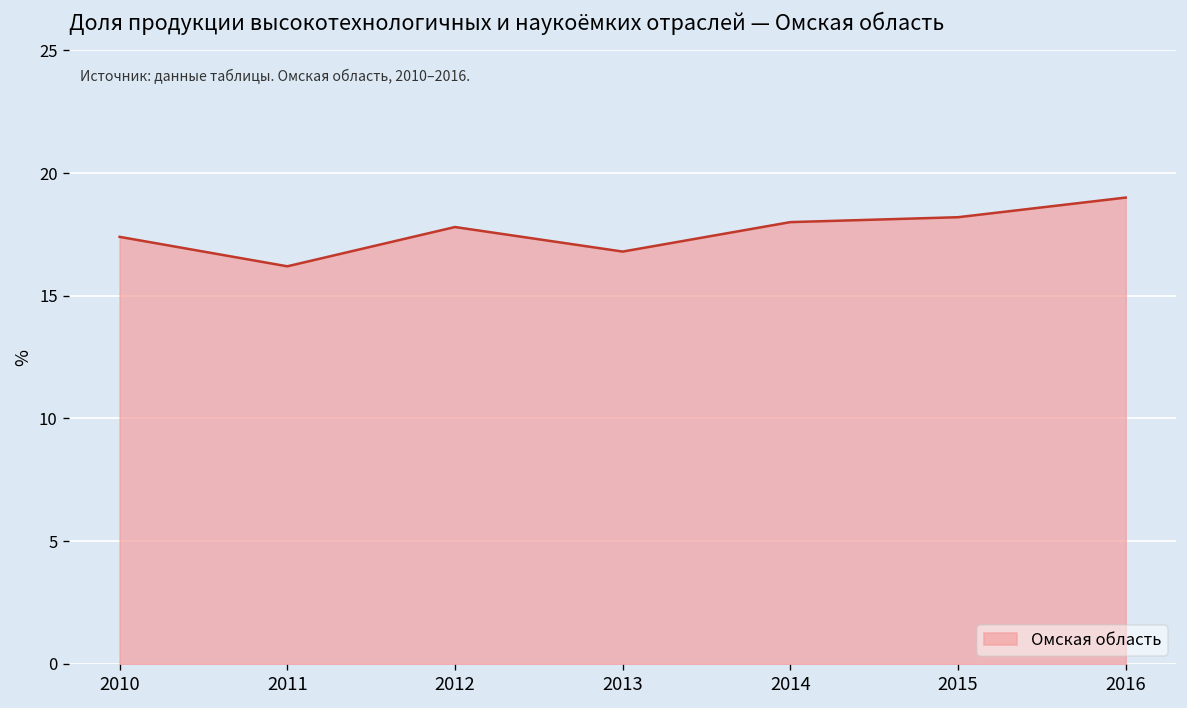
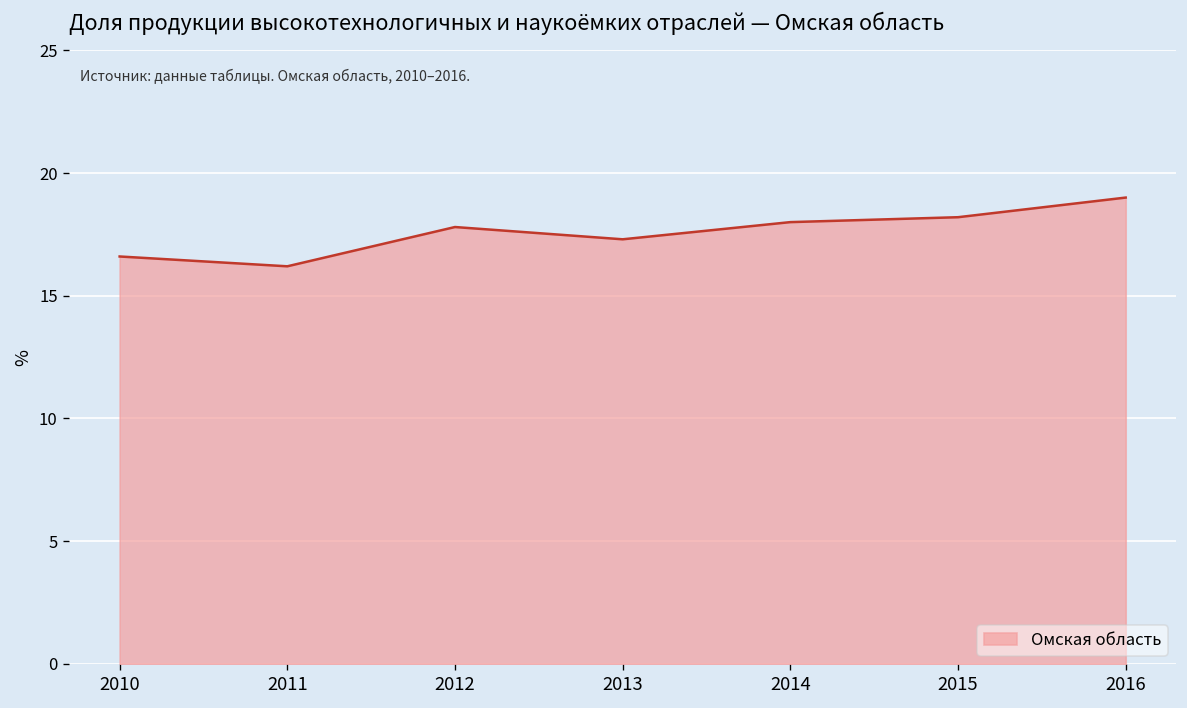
  {
-   "2010": 17.4,
+   "2010": 16.6,
    "2011": 16.2,
    "2012": 17.8,
-   "2013": 16.8,
+   "2013": 17.3,
    "2014": 18.0,
    "2015": 18.2,
    "2016": 19.0
  }
